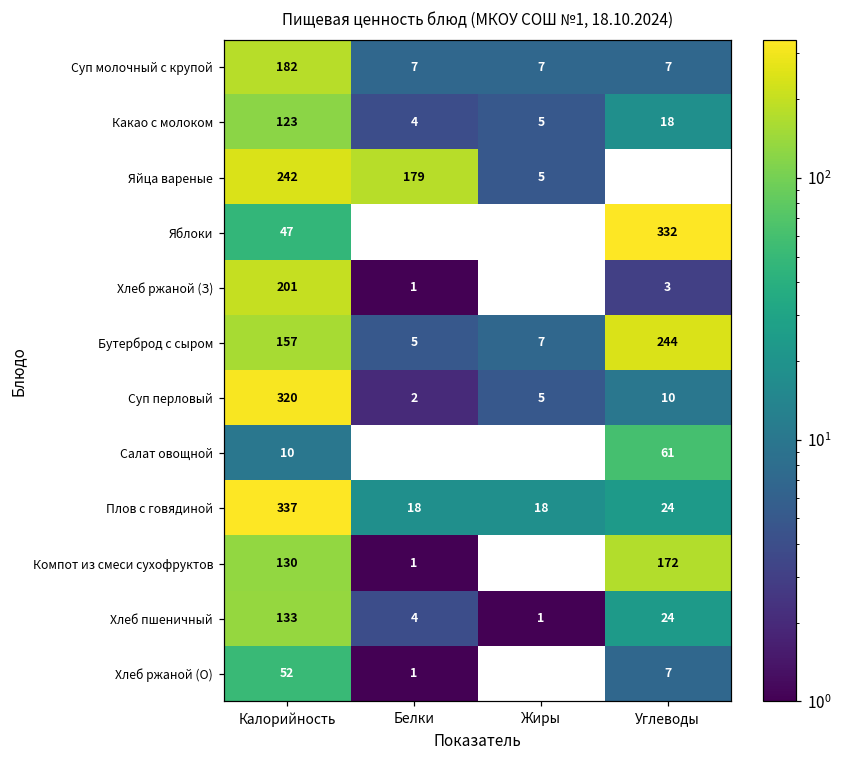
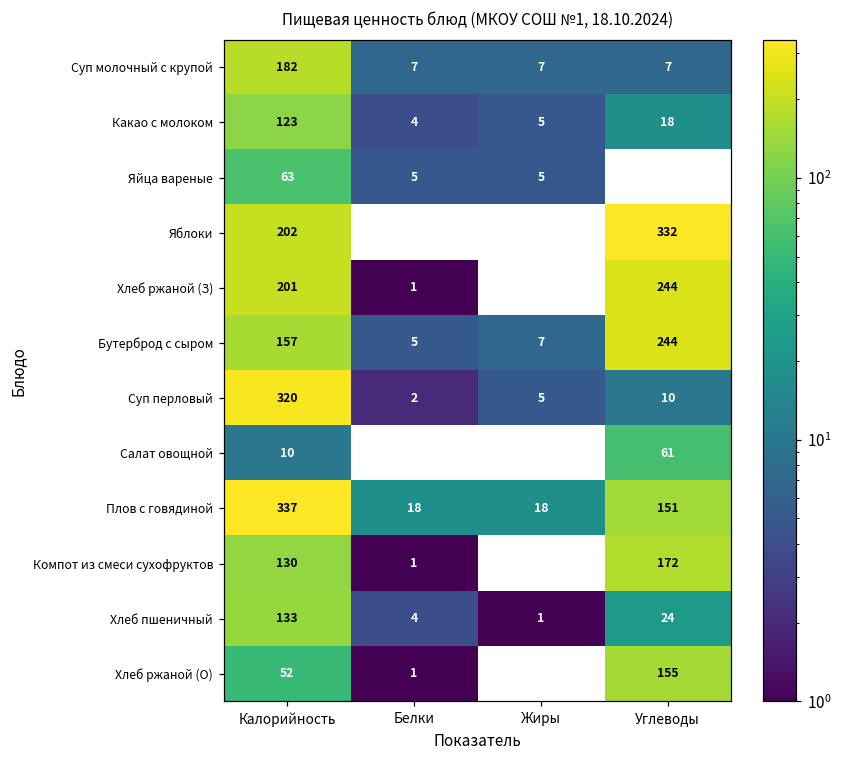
  {
    "Суп молочный с крупой": {
      "Калорийность": 182,
      "Белки": 7,
      "Жиры": 7,
      "Углеводы": 7
    },
    "Какао с молоком": {
      "Калорийность": 123,
      "Белки": 4,
      "Жиры": 5,
      "Углеводы": 18
    },
    "Яйца вареные": {
-     "Калорийность": 242,
-     "Белки": 179,
+     "Калорийность": 63,
+     "Белки": 5,
      "Жиры": 5
    },
    "Яблоки": {
-     "Калорийность": 47,
+     "Калорийность": 202,
      "Углеводы": 332
    },
    "Хлеб ржаной (З)": {
      "Калорийность": 201,
      "Белки": 1,
-     "Углеводы": 3
+     "Углеводы": 244
    },
    "Бутерброд с сыром": {
      "Калорийность": 157,
      "Белки": 5,
      "Жиры": 7,
      "Углеводы": 244
    },
    "Суп перловый": {
      "Калорийность": 320,
      "Белки": 2,
      "Жиры": 5,
      "Углеводы": 10
    },
    "Салат овощной": {
      "Калорийность": 10,
      "Углеводы": 61
    },
    "Плов с говядиной": {
      "Калорийность": 337,
      "Белки": 18,
      "Жиры": 18,
-     "Углеводы": 24
+     "Углеводы": 151
    },
    "Компот из смеси сухофруктов": {
      "Калорийность": 130,
      "Белки": 1,
      "Углеводы": 172
    },
    "Хлеб пшеничный": {
      "Калорийность": 133,
      "Белки": 4,
      "Жиры": 1,
      "Углеводы": 24
    },
    "Хлеб ржаной (О)": {
      "Калорийность": 52,
      "Белки": 1,
-     "Углеводы": 7
+     "Углеводы": 155
    }
  }
